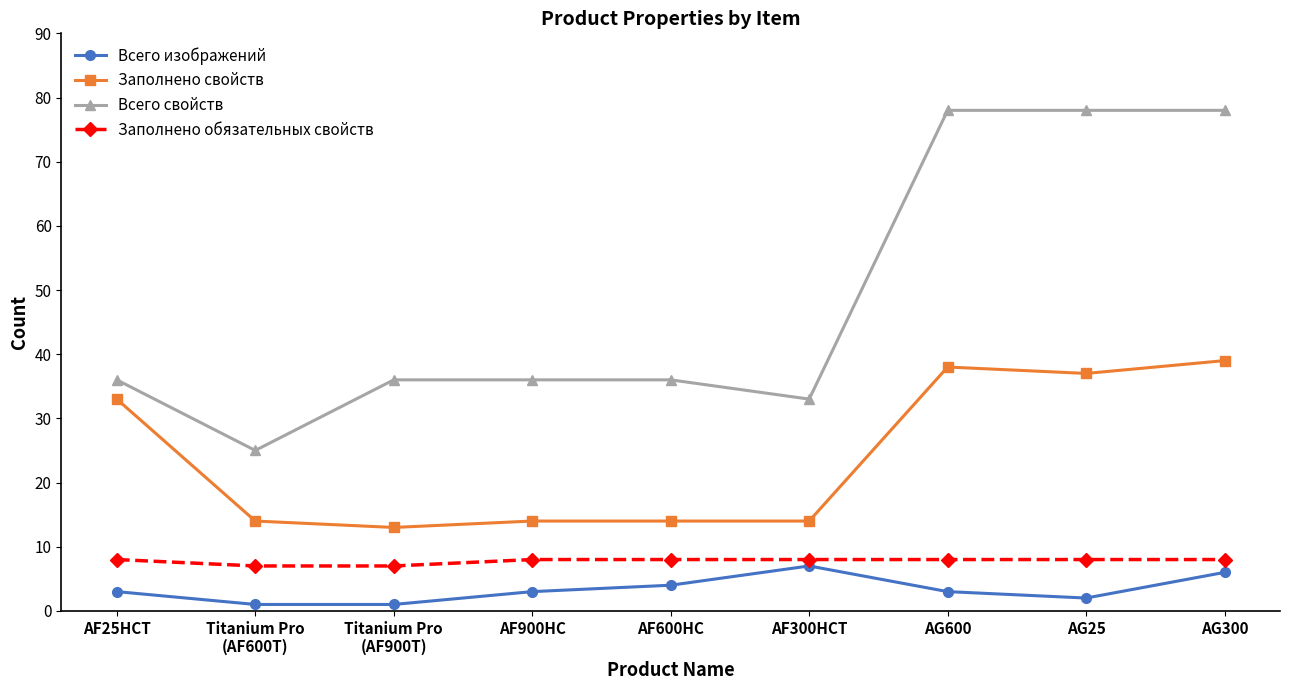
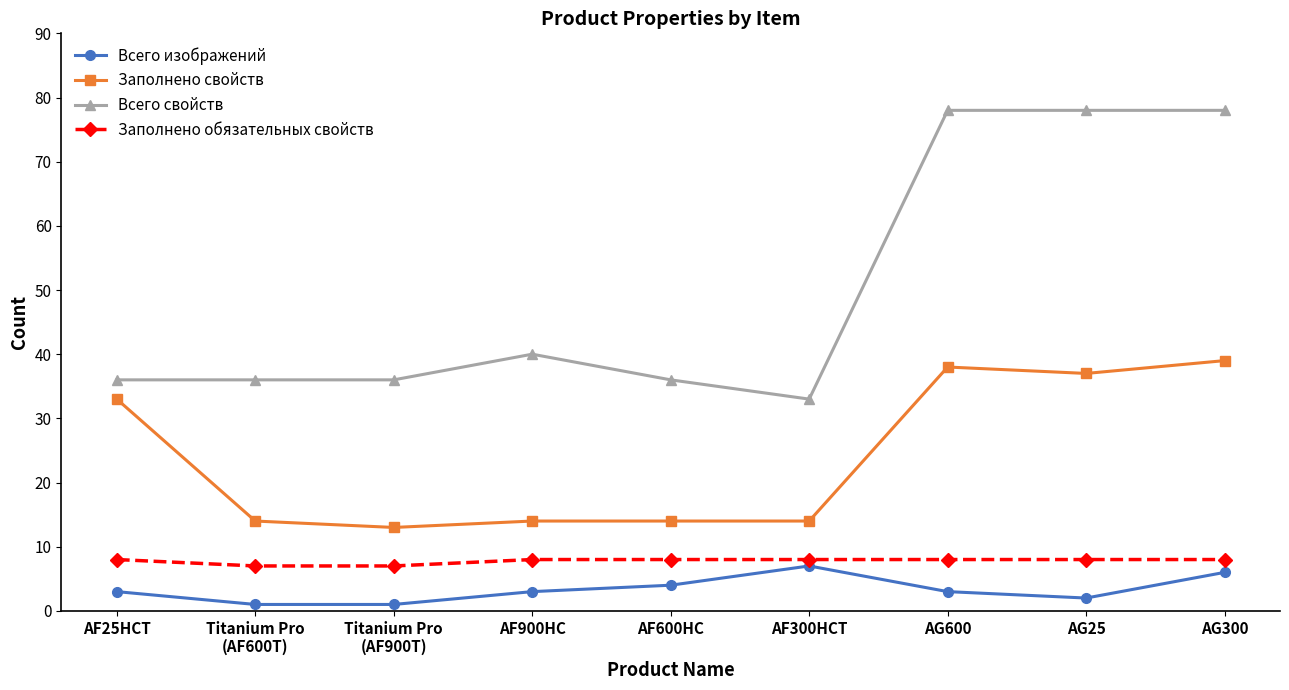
  {
    "Всего изображений": {
      "AF25HCT": 3,
      "Titanium Pro (AF600T)": 1,
      "Titanium Pro (AF900T)": 1,
      "AF900HC": 3,
      "AF600HC": 4,
      "AF300HCT": 7,
      "AG600": 3,
      "AG25": 2,
      "AG300": 6
    },
    "Заполнено свойств": {
      "AF25HCT": 33,
      "Titanium Pro (AF600T)": 14,
      "Titanium Pro (AF900T)": 13,
      "AF900HC": 14,
      "AF600HC": 14,
      "AF300HCT": 14,
      "AG600": 38,
      "AG25": 37,
      "AG300": 39
    },
    "Всего свойств": {
      "AF25HCT": 36,
-     "Titanium Pro (AF600T)": 25,
+     "Titanium Pro (AF600T)": 36,
      "Titanium Pro (AF900T)": 36,
-     "AF900HC": 36,
+     "AF900HC": 40,
      "AF600HC": 36,
      "AF300HCT": 33,
      "AG600": 78,
      "AG25": 78,
      "AG300": 78
    },
    "Заполнено обязательных свойств": {
      "AF25HCT": 8,
      "Titanium Pro (AF600T)": 7,
      "Titanium Pro (AF900T)": 7,
      "AF900HC": 8,
      "AF600HC": 8,
      "AF300HCT": 8,
      "AG600": 8,
      "AG25": 8,
      "AG300": 8
    }
  }
